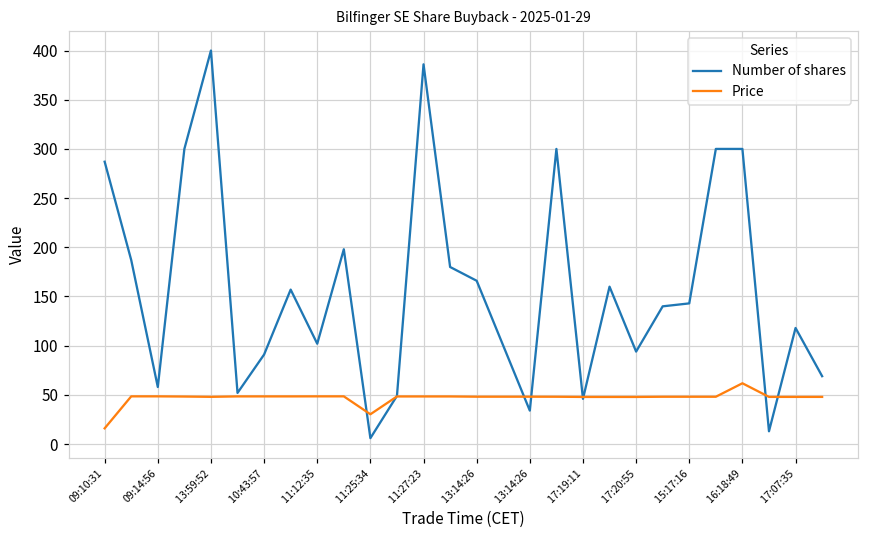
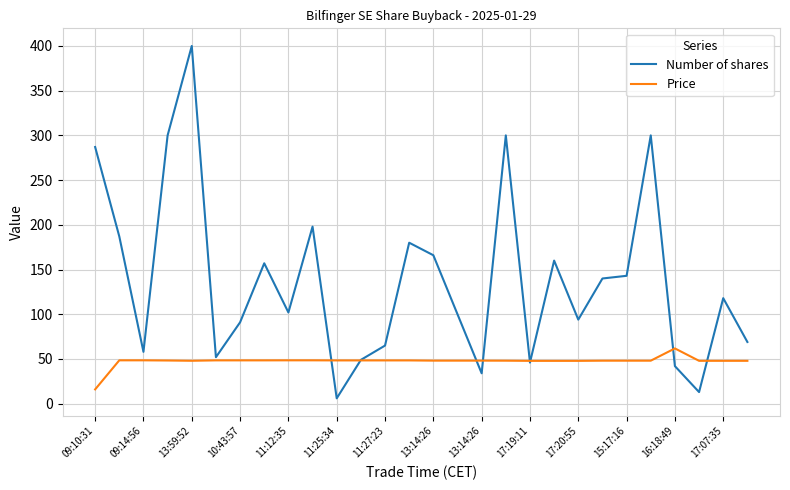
  {
    "Number of shares": {
      "09:10:31": 290,
      "11:25:34": 10,
-     "11:27:23": 390,
+     "11:27:23": 70,
      "17:20:55": 90,
-     "16:18:49": 300
+     "16:18:49": 40
    },
    "Price": {
      "09:10:31": 20,
-     "11:25:34": 30,
+     "11:25:34": 50,
      "11:27:23": 50,
      "17:20:55": 50,
      "16:18:49": 60
    }
  }
